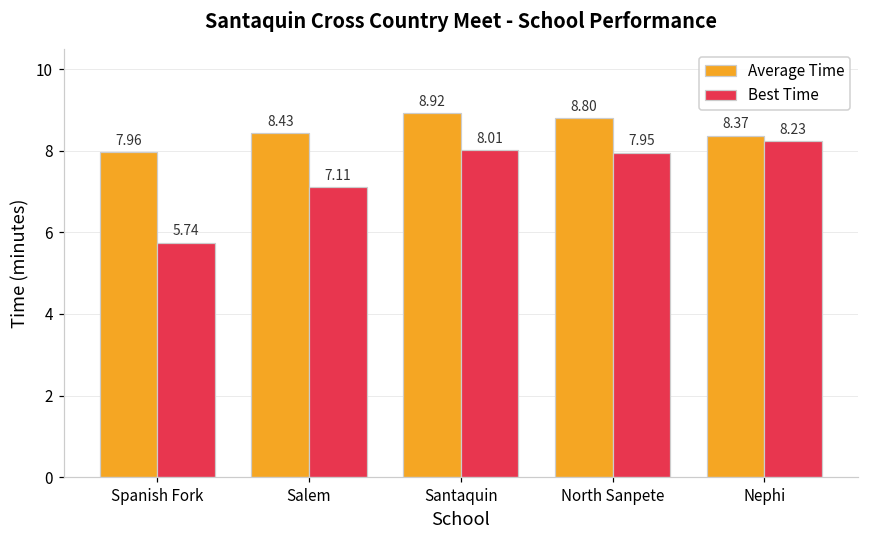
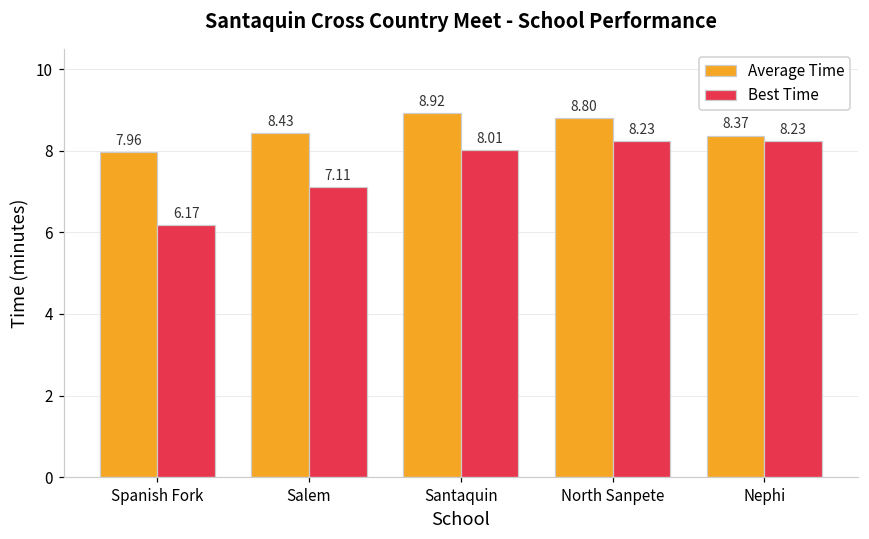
  {
    "Average Time": {
      "Spanish Fork": 7.96,
      "Salem": 8.43,
      "Santaquin": 8.92,
      "North Sanpete": 8.80,
      "Nephi": 8.37
    },
    "Best Time": {
-     "Spanish Fork": 5.74,
+     "Spanish Fork": 6.17,
      "Salem": 7.11,
      "Santaquin": 8.01,
-     "North Sanpete": 7.95,
+     "North Sanpete": 8.23,
      "Nephi": 8.23
    }
  }
